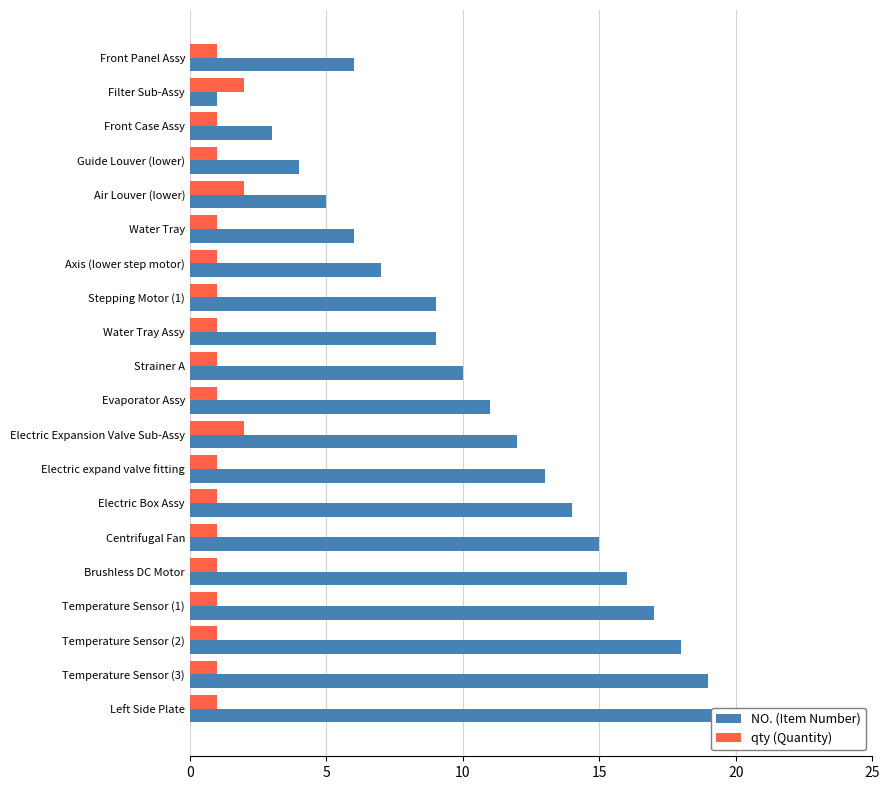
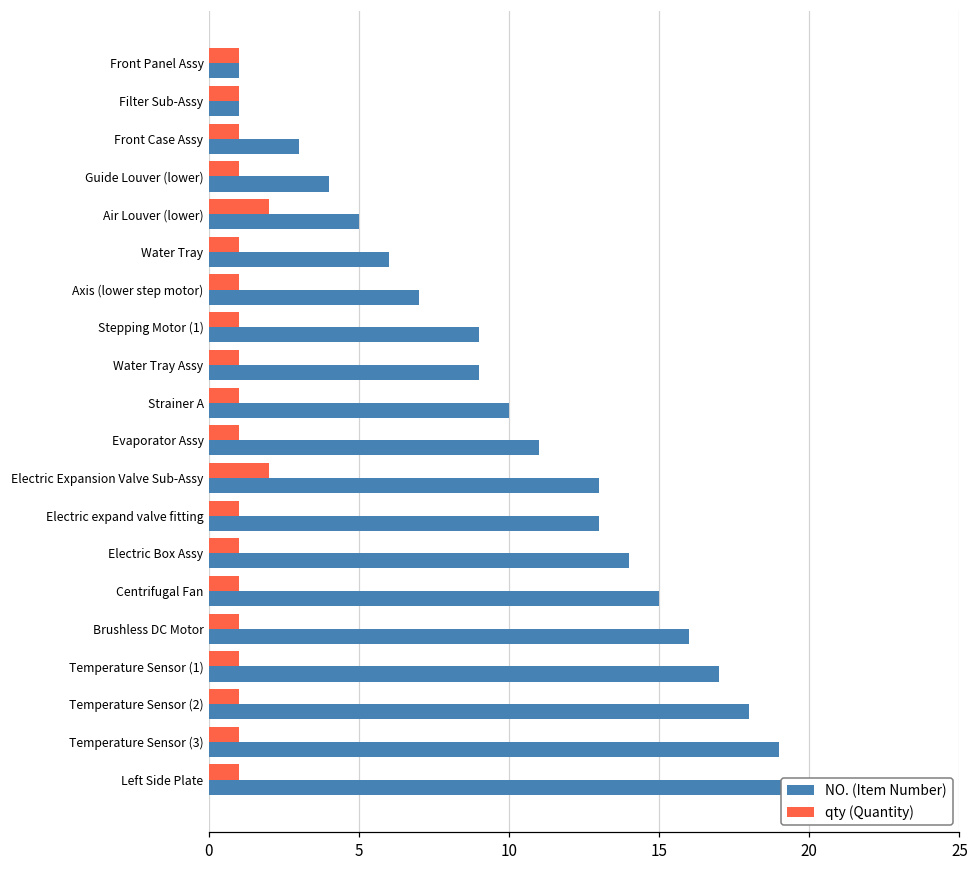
  {
    "NO. (Item Number)": {
-     "Front Panel Assy": 6,
+     "Front Panel Assy": 1,
      "Filter Sub-Assy": 1,
      "Front Case Assy": 3,
      "Guide Louver (lower)": 4,
      "Air Louver (lower)": 5,
      "Water Tray": 6,
      "Axis (lower step motor)": 7,
      "Stepping Motor (1)": 9,
      "Water Tray Assy": 9,
      "Strainer A": 10,
      "Evaporator Assy": 11,
-     "Electric Expansion Valve Sub-Assy": 12,
+     "Electric Expansion Valve Sub-Assy": 13,
      "Electric expand valve fitting": 13,
      "Electric Box Assy": 14,
      "Centrifugal Fan": 15,
      "Brushless DC Motor": 16,
      "Temperature Sensor (1)": 17,
      "Temperature Sensor (2)": 18,
      "Temperature Sensor (3)": 19
    },
    "qty (Quantity)": {
      "Front Panel Assy": 1,
-     "Filter Sub-Assy": 2,
+     "Filter Sub-Assy": 1,
      "Front Case Assy": 1,
      "Guide Louver (lower)": 1,
      "Air Louver (lower)": 2,
      "Water Tray": 1,
      "Axis (lower step motor)": 1,
      "Stepping Motor (1)": 1,
      "Water Tray Assy": 1,
      "Strainer A": 1,
      "Evaporator Assy": 1,
      "Electric Expansion Valve Sub-Assy": 2,
      "Electric expand valve fitting": 1,
      "Electric Box Assy": 1,
      "Centrifugal Fan": 1,
      "Brushless DC Motor": 1,
      "Temperature Sensor (1)": 1,
      "Temperature Sensor (2)": 1,
      "Temperature Sensor (3)": 1,
      "Left Side Plate": 1
    }
  }
